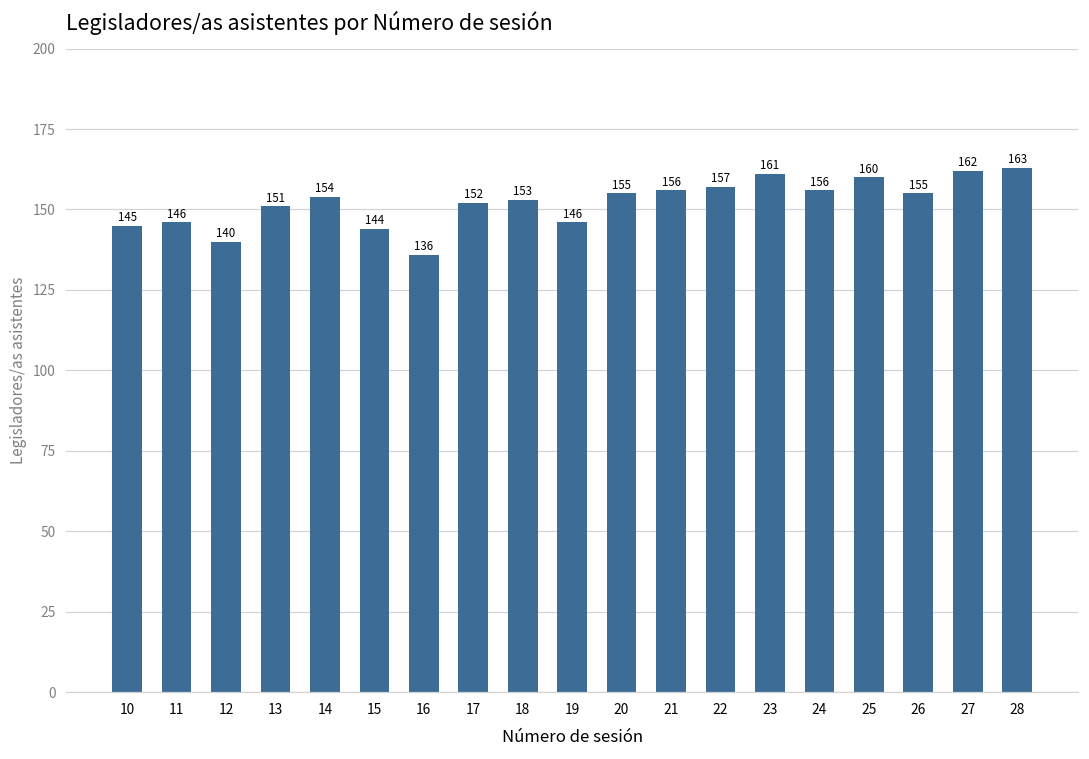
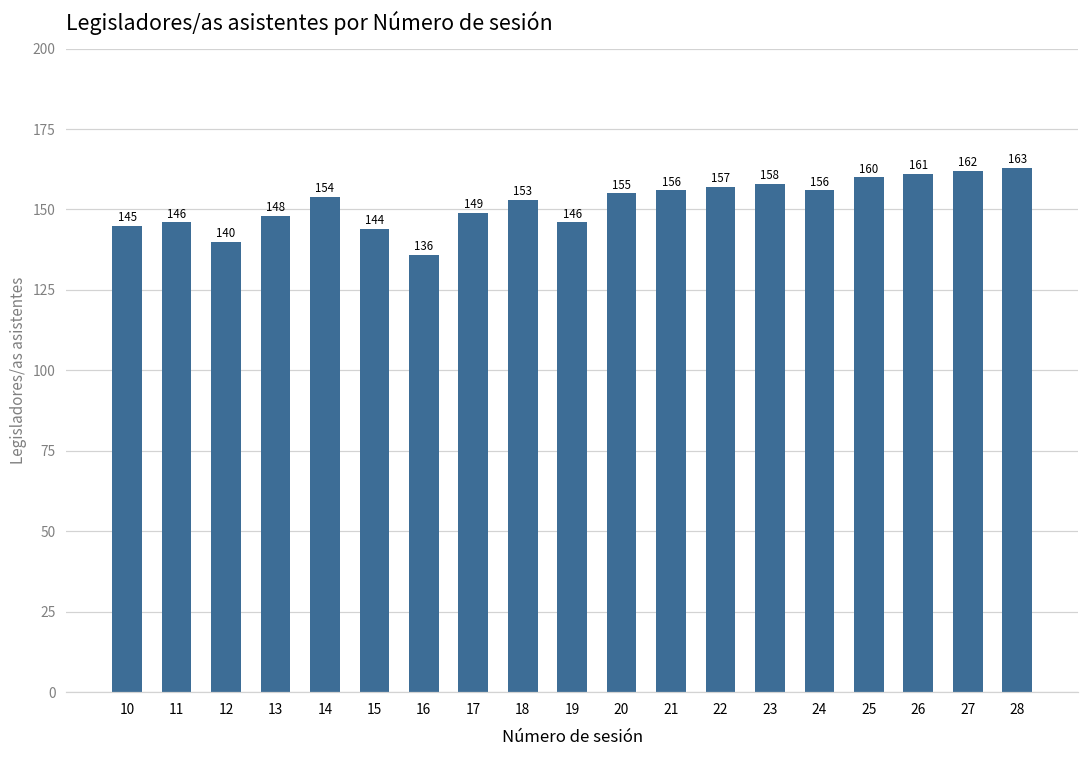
  {
    "10": 145,
    "11": 146,
    "12": 140,
-   "13": 151,
+   "13": 148,
    "14": 154,
    "15": 144,
    "16": 136,
-   "17": 152,
+   "17": 149,
    "18": 153,
    "19": 146,
    "20": 155,
    "21": 156,
    "22": 157,
-   "23": 161,
+   "23": 158,
    "24": 156,
    "25": 160,
-   "26": 155,
+   "26": 161,
    "27": 162,
    "28": 163
  }
